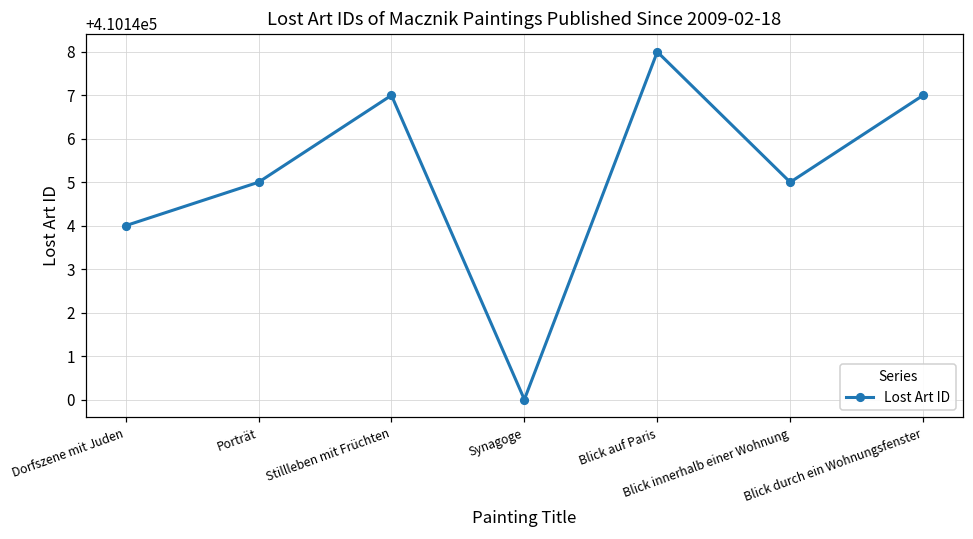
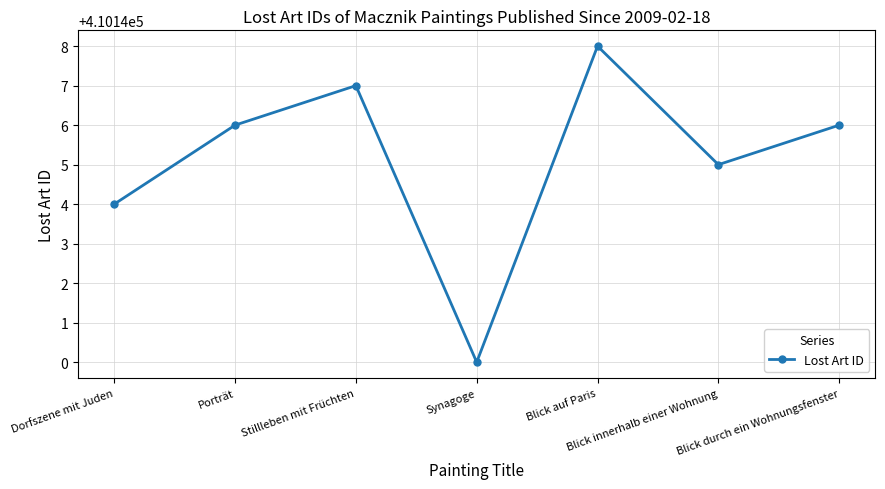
  {
    "Dorfszene mit Juden": 410144,
-   "Porträt": 410145,
+   "Porträt": 410146,
    "Stillleben mit Früchten": 410147,
    "Synagoge": 410140,
    "Blick auf Paris": 410148,
    "Blick innerhalb einer Wohnung": 410145,
-   "Blick durch ein Wohnungsfenster": 410147
+   "Blick durch ein Wohnungsfenster": 410146
  }
